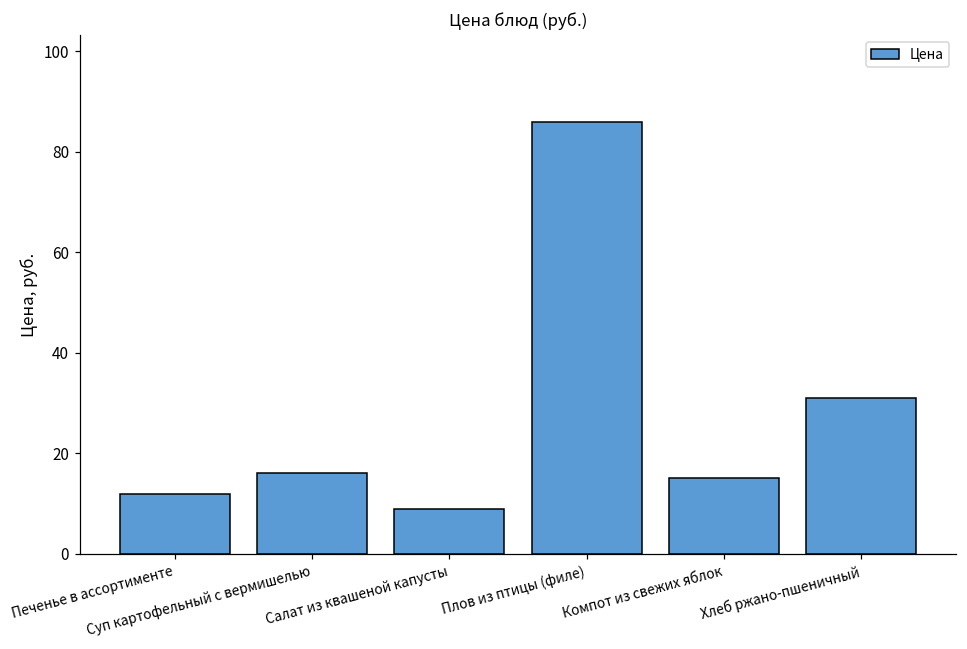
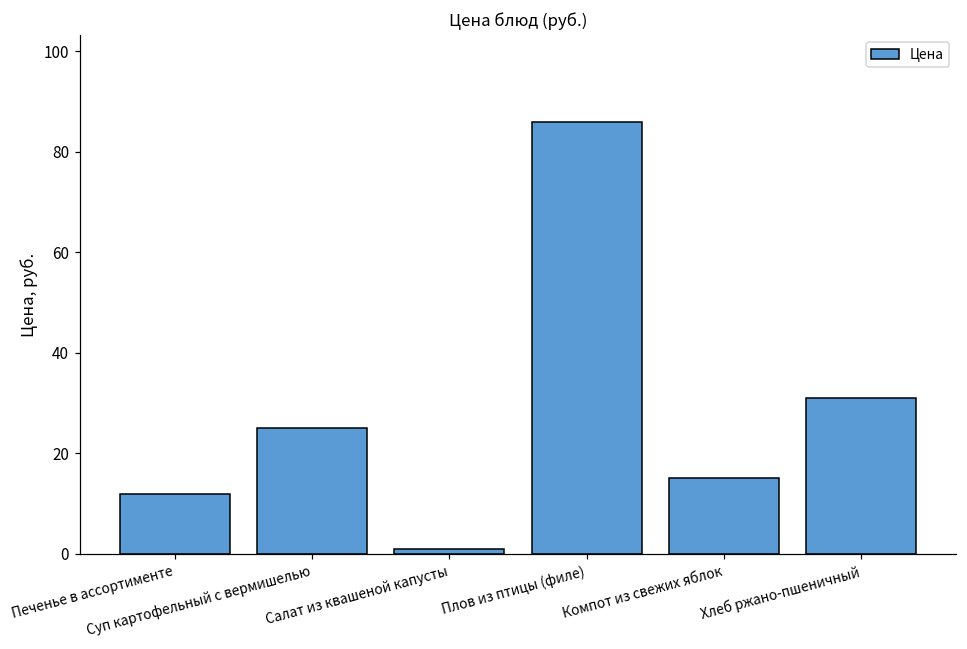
  {
    "Печенье в ассортименте": 12,
-   "Суп картофельный с вермишелью": 16,
-   "Салат из квашеной капусты": 9,
+   "Суп картофельный с вермишелью": 25,
+   "Салат из квашеной капусты": 1,
    "Плов из птицы (филе)": 86,
    "Компот из свежих яблок": 15,
    "Хлеб ржано-пшеничный": 31
  }
